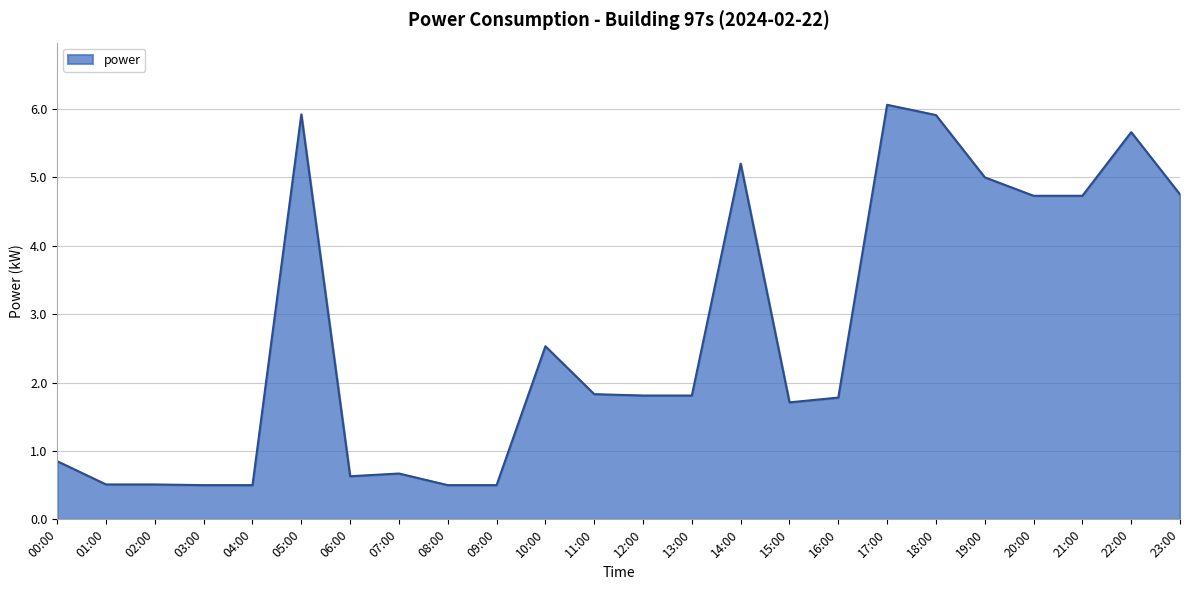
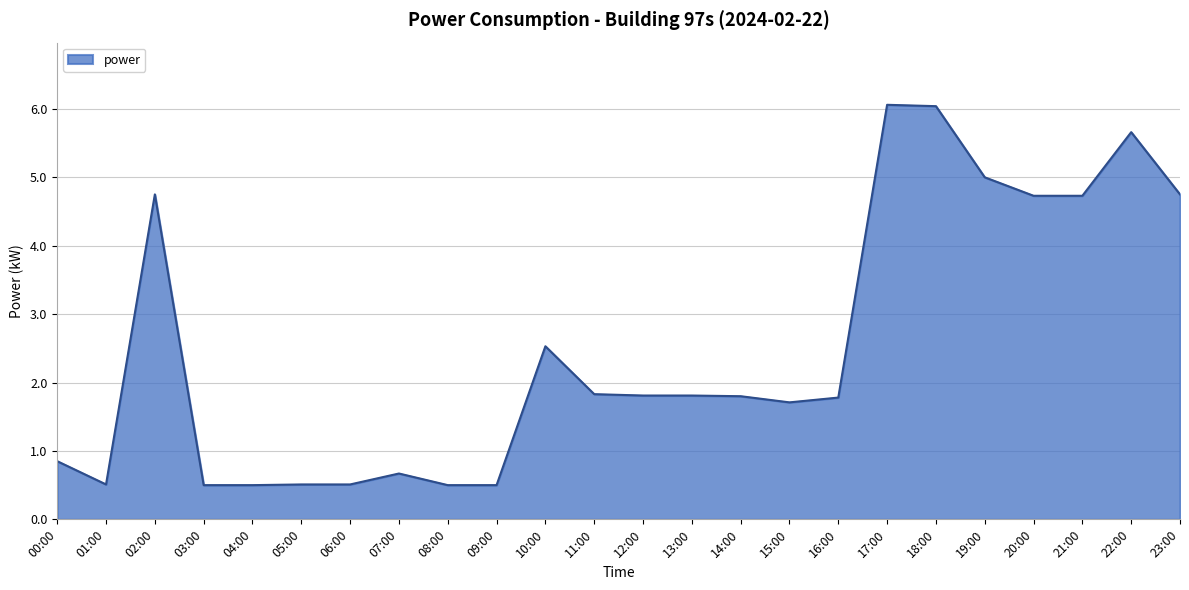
  {
    "00:00": 0.9,
    "01:00": 0.5,
-   "02:00": 0.5,
+   "02:00": 4.8,
    "03:00": 0.5,
    "04:00": 0.5,
-   "05:00": 5.9,
-   "06:00": 0.6,
+   "05:00": 0.5,
+   "06:00": 0.5,
    "07:00": 0.7,
    "08:00": 0.5,
    "09:00": 0.5,
    "10:00": 2.5,
    "11:00": 1.8,
    "12:00": 1.8,
    "13:00": 1.8,
-   "14:00": 5.2,
+   "14:00": 1.8,
    "15:00": 1.7,
    "16:00": 1.8,
    "17:00": 6.1,
-   "18:00": 5.9,
+   "18:00": 6.0,
    "19:00": 5.0,
    "20:00": 4.7,
    "21:00": 4.7,
    "22:00": 5.7,
    "23:00": 4.8
  }
